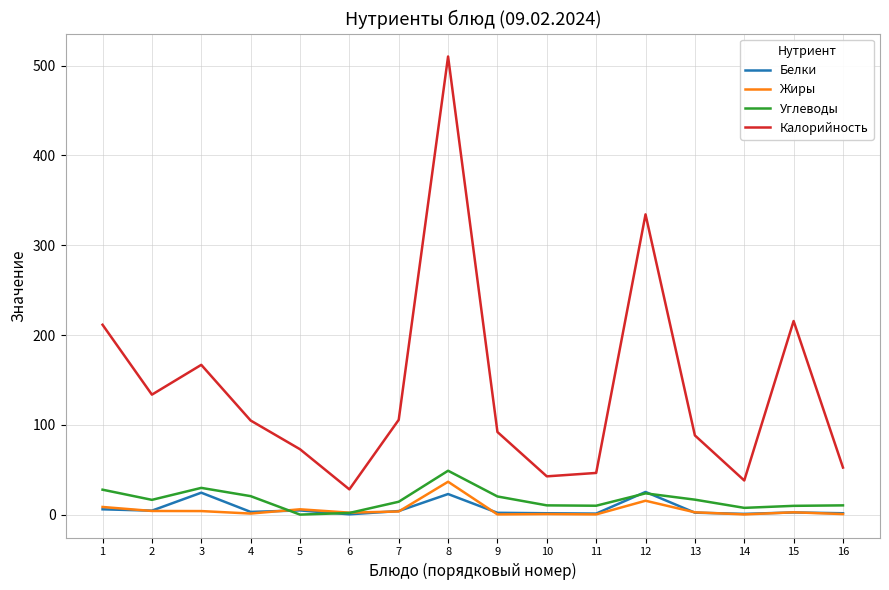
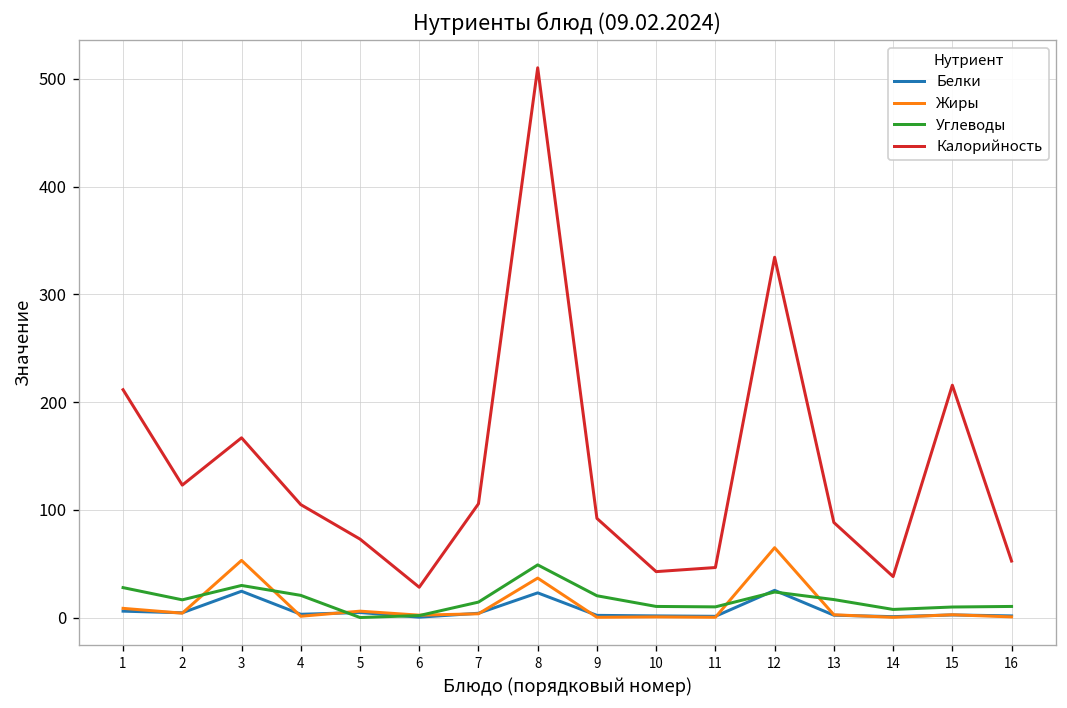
  {
    "Белки": {
      "3": 20,
      "8": 20
    },
    "Жиры": {
-     "3": 0,
+     "3": 50,
      "8": 40,
-     "12": 20
+     "12": 60
    },
    "Углеводы": {
      "1": 30,
      "2": 20,
      "3": 30,
      "4": 20,
      "5": 0,
      "7": 10,
      "8": 50,
      "9": 20,
      "10": 10,
      "11": 10,
      "13": 20,
      "14": 10,
      "15": 10,
      "16": 10
    },
    "Калорийность": {
      "1": 210,
-     "2": 130,
+     "2": 120,
      "3": 170,
      "4": 100,
      "5": 70,
      "6": 30,
      "7": 110,
      "8": 510,
      "9": 90,
      "10": 40,
      "11": 50,
      "12": 330,
      "13": 90,
      "14": 40,
      "15": 220,
      "16": 50
    }
  }
